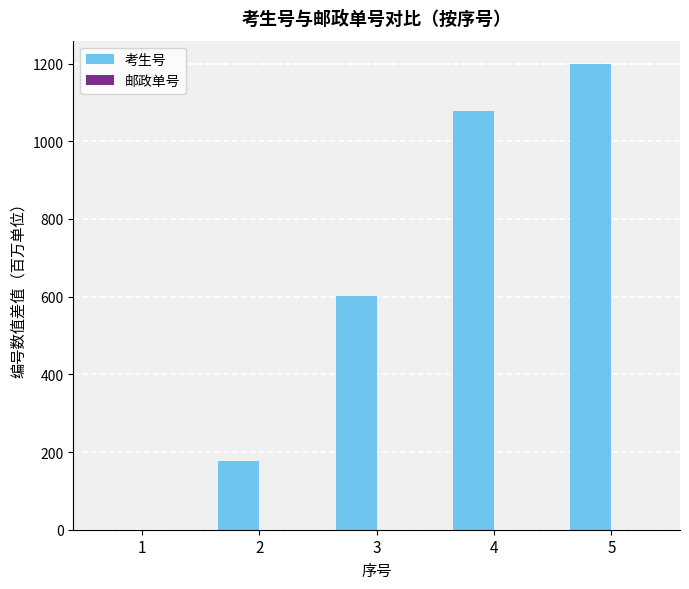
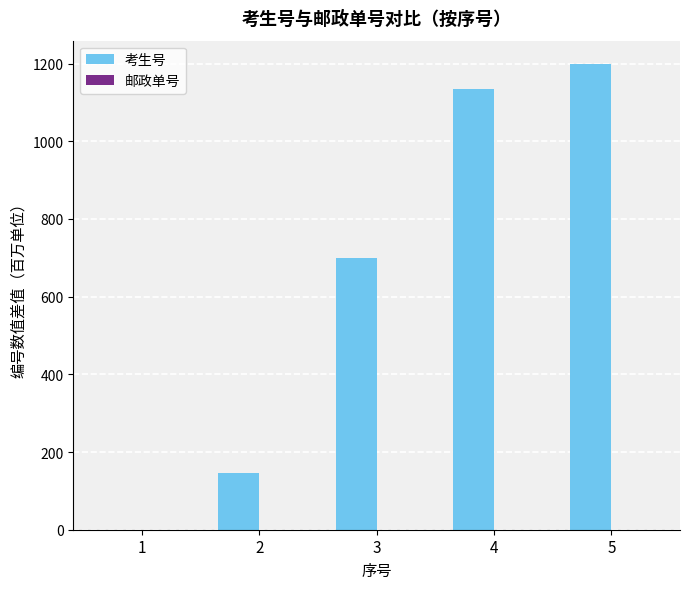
  {
    "考生号": {
      "1": 0,
-     "2": 180,
-     "3": 600,
-     "4": 1080,
+     "2": 150,
+     "3": 700,
+     "4": 1140,
      "5": 1200
    },
    "邮政单号": {
      "1": 0
    }
  }
